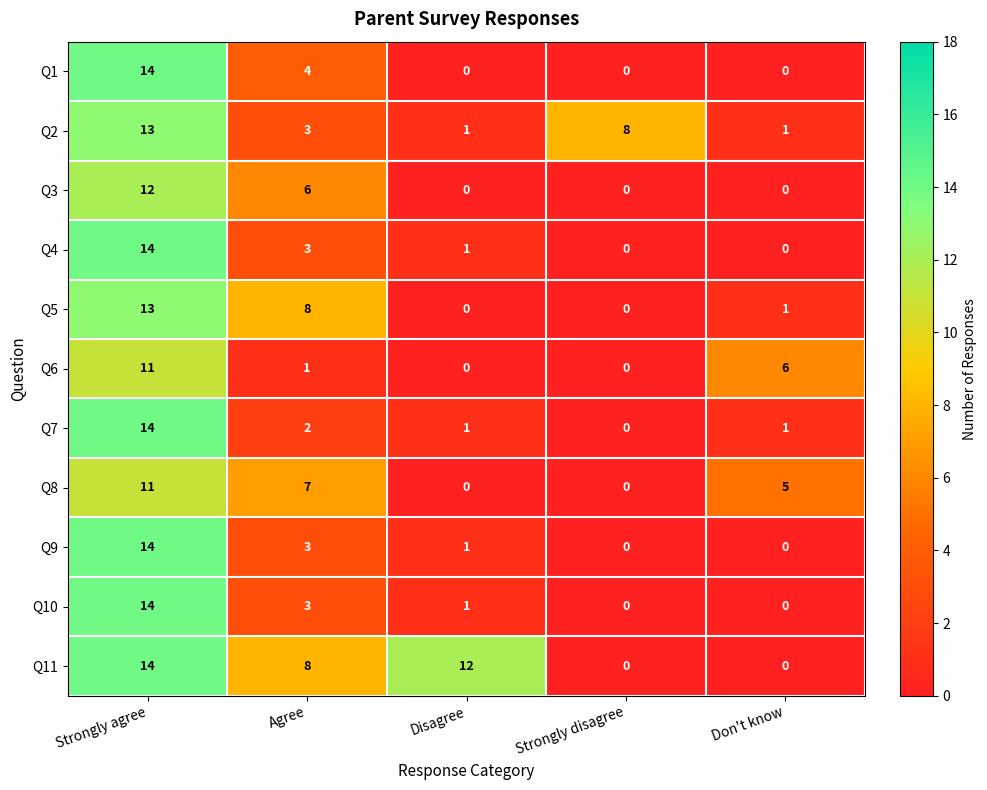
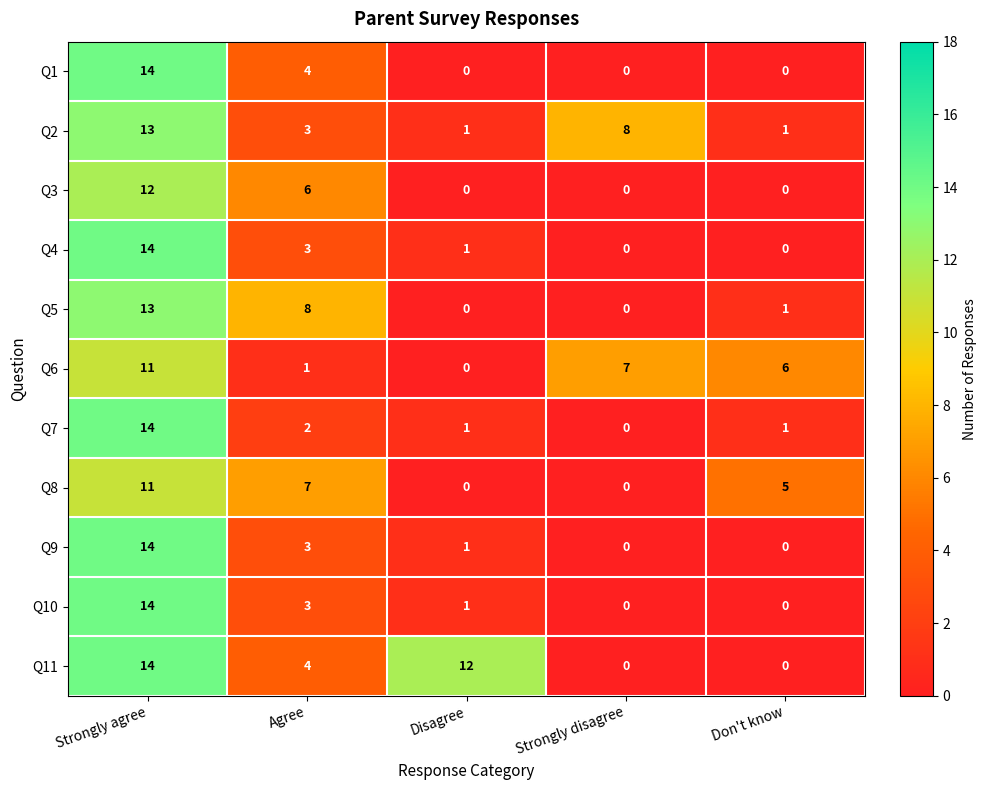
  {
    "Q1": {
      "Strongly agree": 14,
      "Agree": 4,
      "Disagree": 0,
      "Strongly disagree": 0,
      "Don't know": 0
    },
    "Q2": {
      "Strongly agree": 13,
      "Agree": 3,
      "Disagree": 1,
      "Strongly disagree": 8,
      "Don't know": 1
    },
    "Q3": {
      "Strongly agree": 12,
      "Agree": 6,
      "Disagree": 0,
      "Strongly disagree": 0,
      "Don't know": 0
    },
    "Q4": {
      "Strongly agree": 14,
      "Agree": 3,
      "Disagree": 1,
      "Strongly disagree": 0,
      "Don't know": 0
    },
    "Q5": {
      "Strongly agree": 13,
      "Agree": 8,
      "Disagree": 0,
      "Strongly disagree": 0,
      "Don't know": 1
    },
    "Q6": {
      "Strongly agree": 11,
      "Agree": 1,
      "Disagree": 0,
-     "Strongly disagree": 0,
+     "Strongly disagree": 7,
      "Don't know": 6
    },
    "Q7": {
      "Strongly agree": 14,
      "Agree": 2,
      "Disagree": 1,
      "Strongly disagree": 0,
      "Don't know": 1
    },
    "Q8": {
      "Strongly agree": 11,
      "Agree": 7,
      "Disagree": 0,
      "Strongly disagree": 0,
      "Don't know": 5
    },
    "Q9": {
      "Strongly agree": 14,
      "Agree": 3,
      "Disagree": 1,
      "Strongly disagree": 0,
      "Don't know": 0
    },
    "Q10": {
      "Strongly agree": 14,
      "Agree": 3,
      "Disagree": 1,
      "Strongly disagree": 0,
      "Don't know": 0
    },
    "Q11": {
      "Strongly agree": 14,
-     "Agree": 8,
+     "Agree": 4,
      "Disagree": 12,
      "Strongly disagree": 0,
      "Don't know": 0
    }
  }
